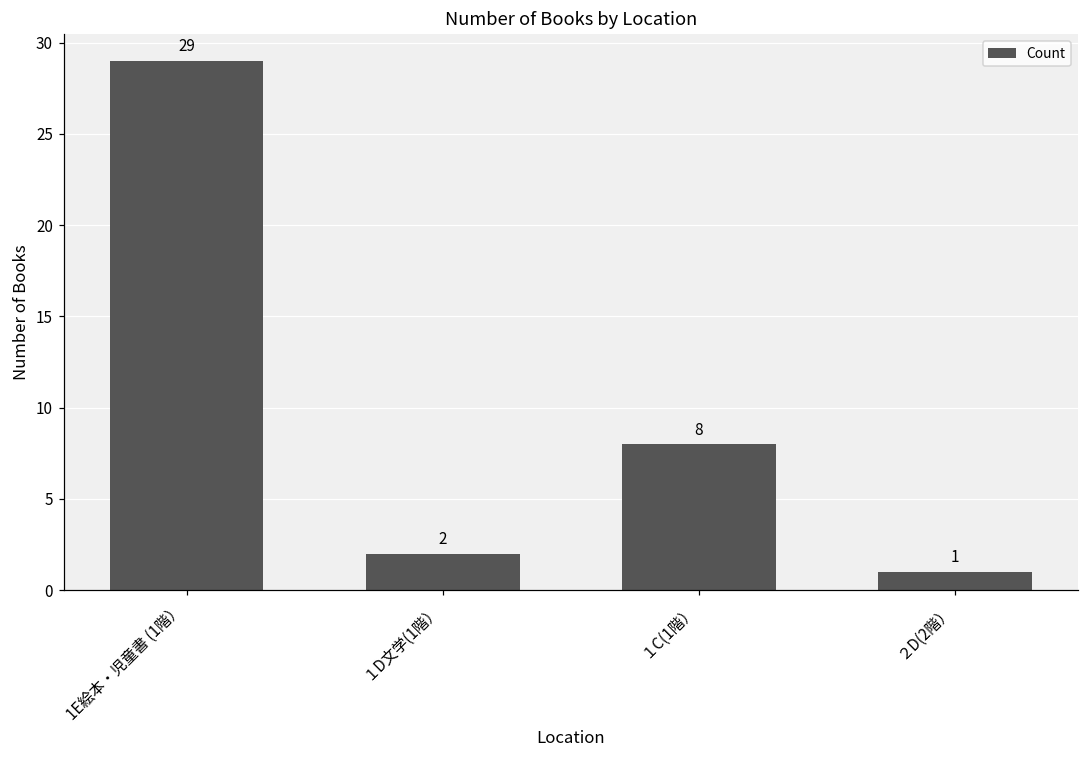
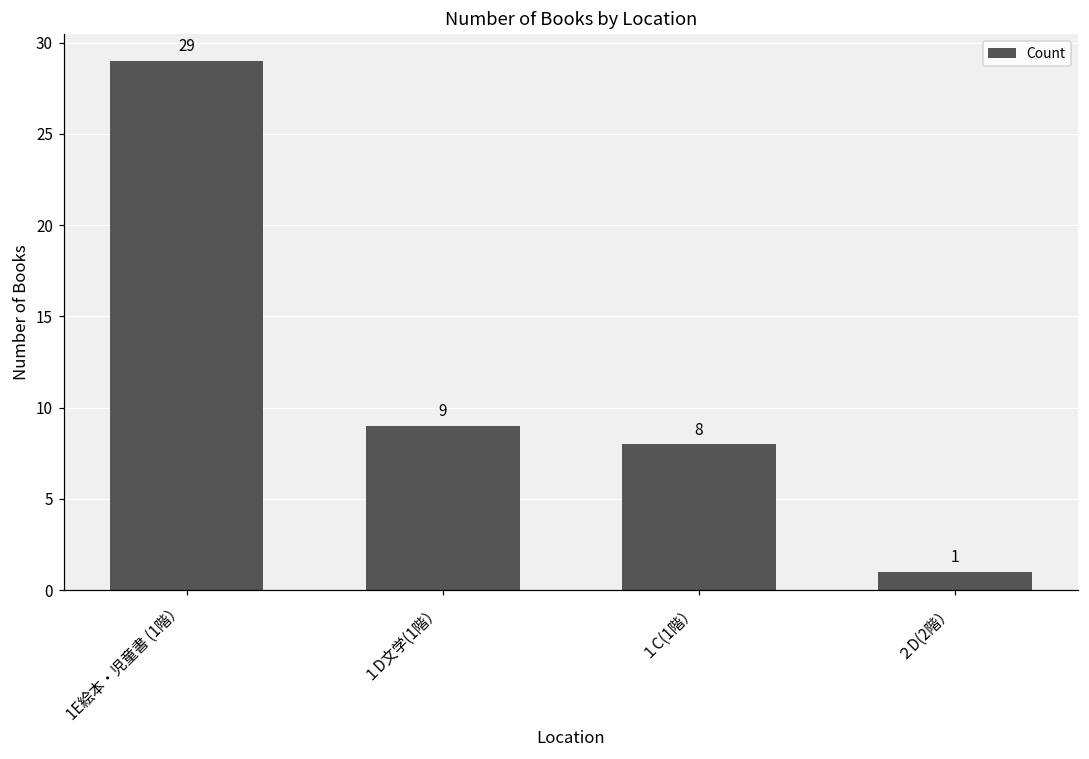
  {
    "1E絵本・児童書 (1階）": 29,
-   "１D文学(1階）": 2,
+   "１D文学(1階）": 9,
    "１C(1階）": 8,
    "２D(2階）": 1
  }
